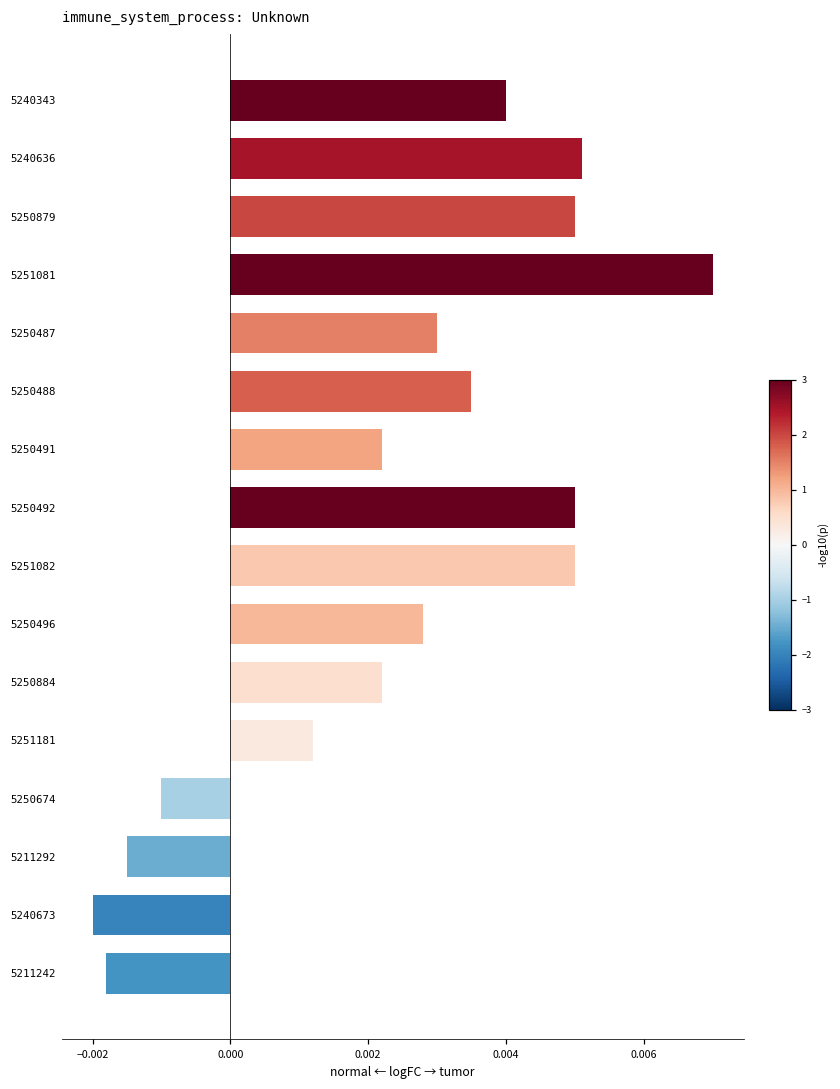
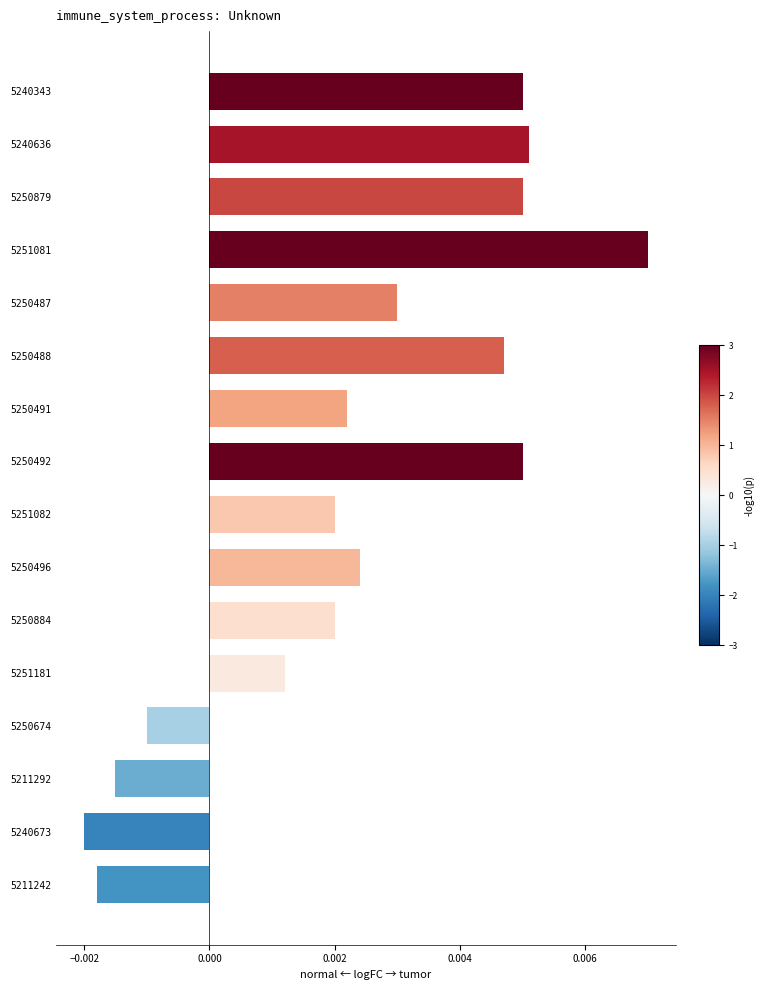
  {
-   "5240343": 0.004,
+   "5240343": 0.005,
    "5240636": 0.0051,
    "5250879": 0.0050,
    "5251081": 0.0070,
    "5250487": 0.0030,
-   "5250488": 0.0035,
+   "5250488": 0.0047,
    "5250491": 0.0022,
    "5250492": 0.0050,
-   "5251082": 0.005,
-   "5250496": 0.0028,
-   "5250884": 0.0022,
+   "5251082": 0.002,
+   "5250496": 0.0024,
+   "5250884": 0.0020,
    "5251181": 0.0012,
    "5250674": -0.0010,
    "5211292": -0.0015,
    "5240673": -0.0020,
    "5211242": -0.0018
  }
